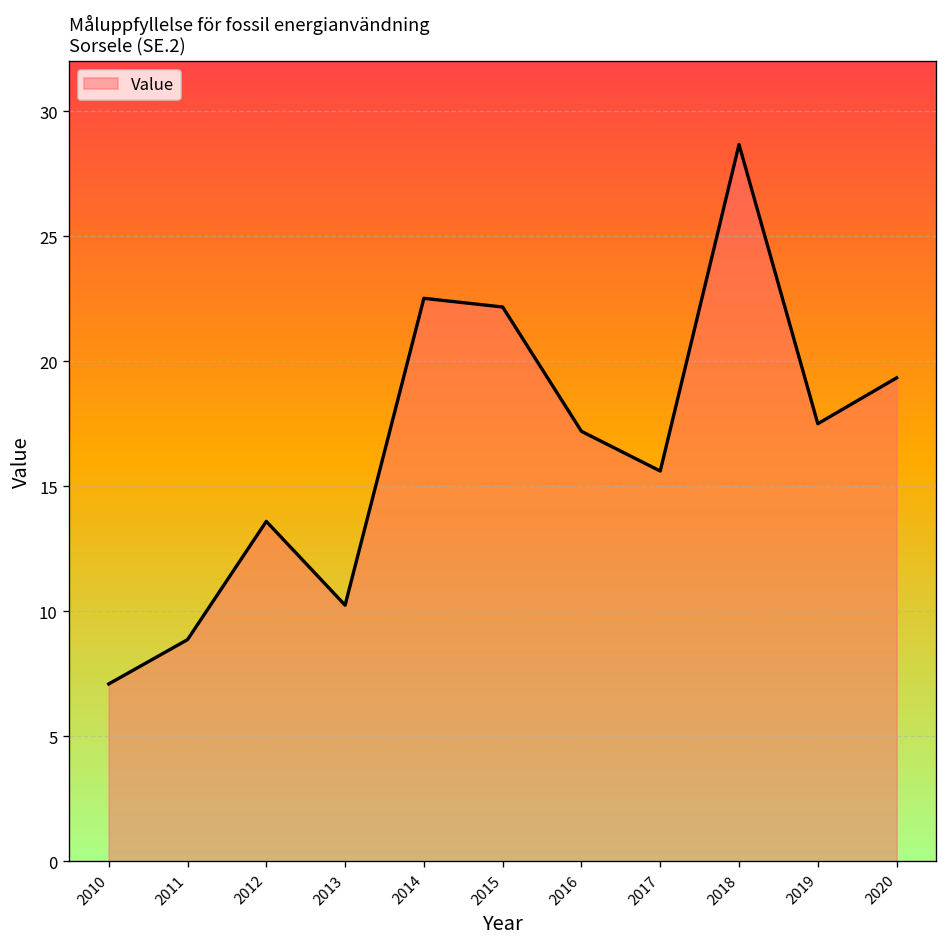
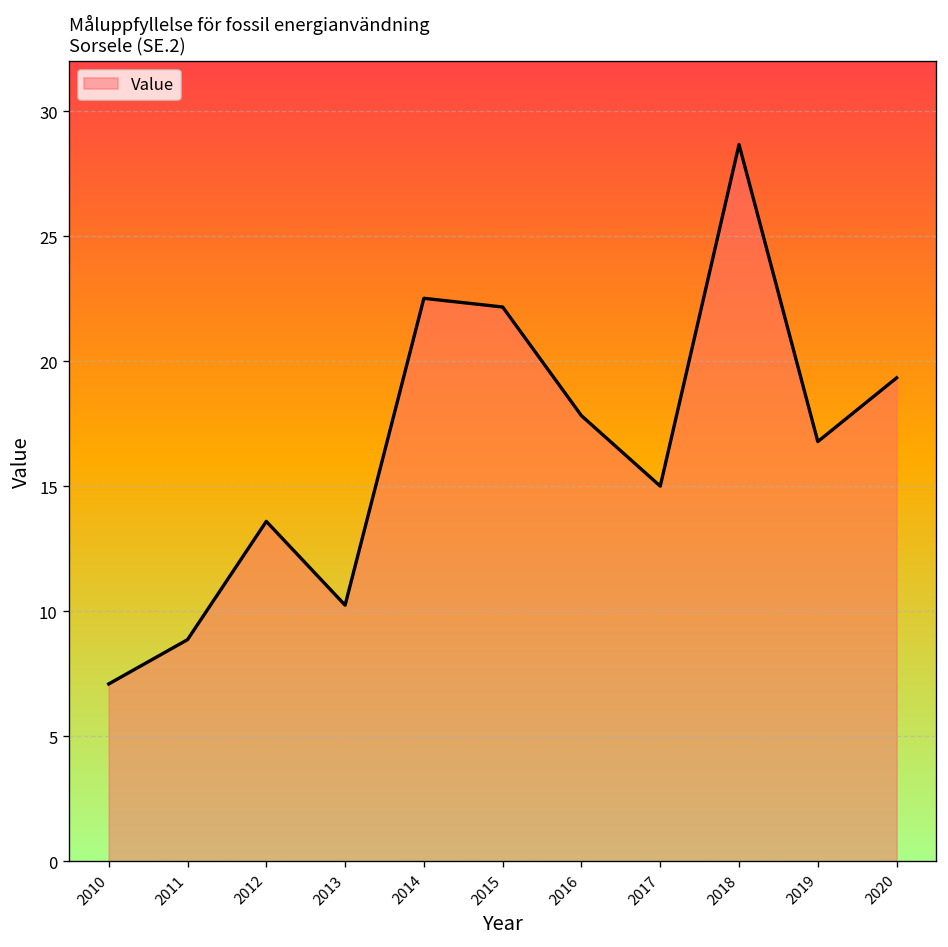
  {
    "2010": 7.1,
    "2011": 8.9,
    "2012": 13.6,
    "2013": 10.3,
    "2014": 22.5,
    "2015": 22.2,
-   "2016": 17.2,
-   "2017": 15.6,
+   "2016": 17.8,
+   "2017": 15.0,
    "2018": 28.7,
-   "2019": 17.5,
+   "2019": 16.8,
    "2020": 19.3
  }
